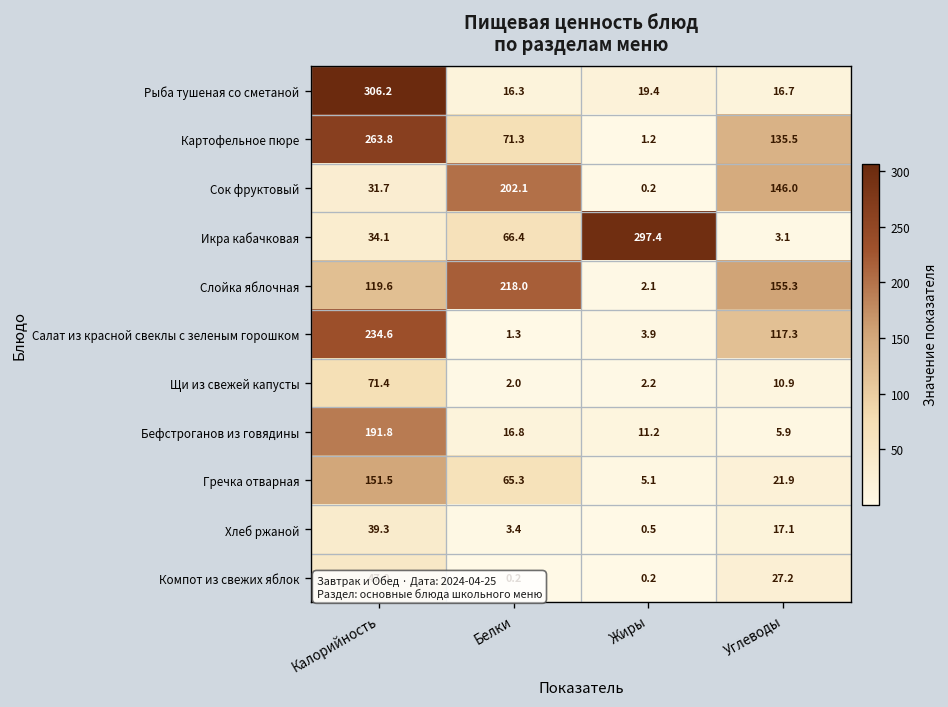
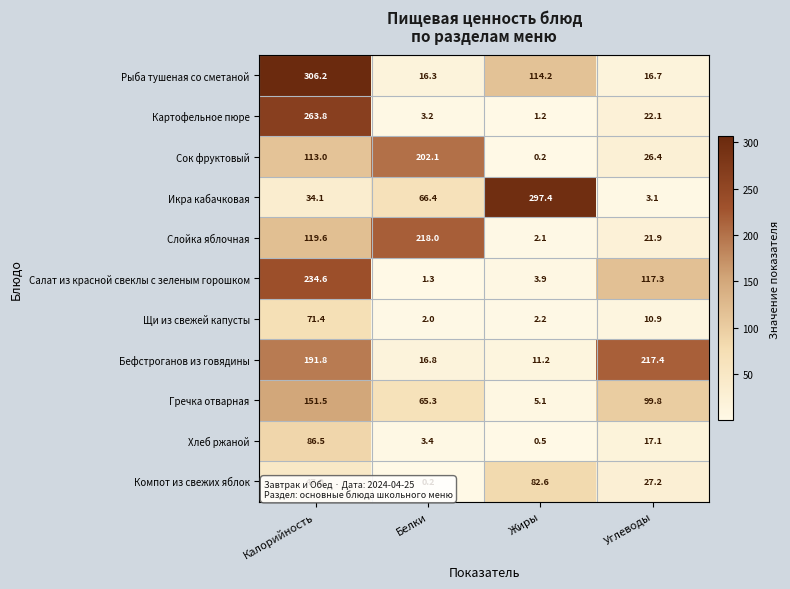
  {
    "Рыба тушеная со сметаной": {
      "Калорийность": 306.2,
      "Белки": 16.3,
-     "Жиры": 19.4,
+     "Жиры": 114.2,
      "Углеводы": 16.7
    },
    "Картофельное пюре": {
      "Калорийность": 263.8,
-     "Белки": 71.3,
+     "Белки": 3.2,
      "Жиры": 1.2,
-     "Углеводы": 135.5
+     "Углеводы": 22.1
    },
    "Сок фруктовый": {
-     "Калорийность": 31.7,
+     "Калорийность": 113.0,
      "Белки": 202.1,
      "Жиры": 0.2,
-     "Углеводы": 146.0
+     "Углеводы": 26.4
    },
    "Икра кабачковая": {
      "Калорийность": 34.1,
      "Белки": 66.4,
      "Жиры": 297.4,
      "Углеводы": 3.1
    },
    "Слойка яблочная": {
      "Калорийность": 119.6,
      "Белки": 218.0,
      "Жиры": 2.1,
-     "Углеводы": 155.3
+     "Углеводы": 21.9
    },
    "Салат из красной свеклы с зеленым горошком": {
      "Калорийность": 234.6,
      "Белки": 1.3,
      "Жиры": 3.9,
      "Углеводы": 117.3
    },
    "Щи из свежей капусты": {
      "Калорийность": 71.4,
      "Белки": 2.0,
      "Жиры": 2.2,
      "Углеводы": 10.9
    },
    "Бефстроганов из говядины": {
      "Калорийность": 191.8,
      "Белки": 16.8,
      "Жиры": 11.2,
-     "Углеводы": 5.9
+     "Углеводы": 217.4
    },
    "Гречка отварная": {
      "Калорийность": 151.5,
      "Белки": 65.3,
      "Жиры": 5.1,
-     "Углеводы": 21.9
+     "Углеводы": 99.8
    },
    "Хлеб ржаной": {
-     "Калорийность": 39.3,
+     "Калорийность": 86.5,
      "Белки": 3.4,
      "Жиры": 0.5,
      "Углеводы": 17.1
    },
    "Компот из свежих яблок": {
-     "Жиры": 0.2,
+     "Жиры": 82.6,
      "Углеводы": 27.2
    }
  }
